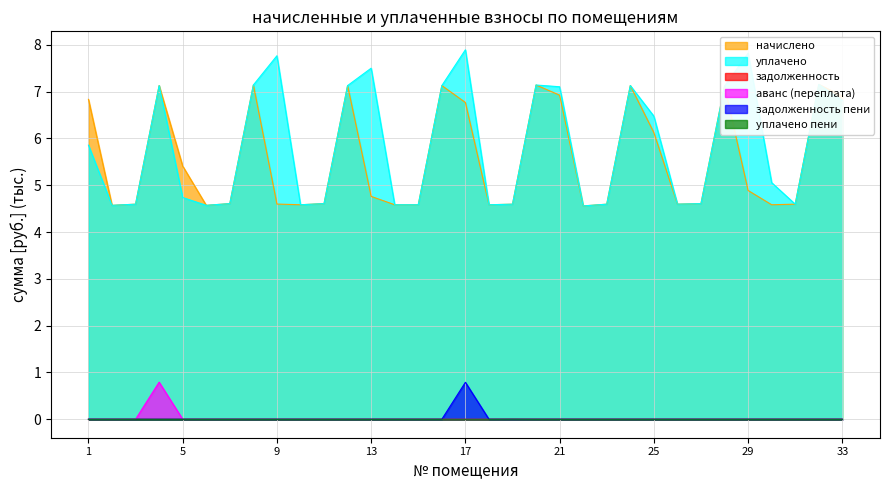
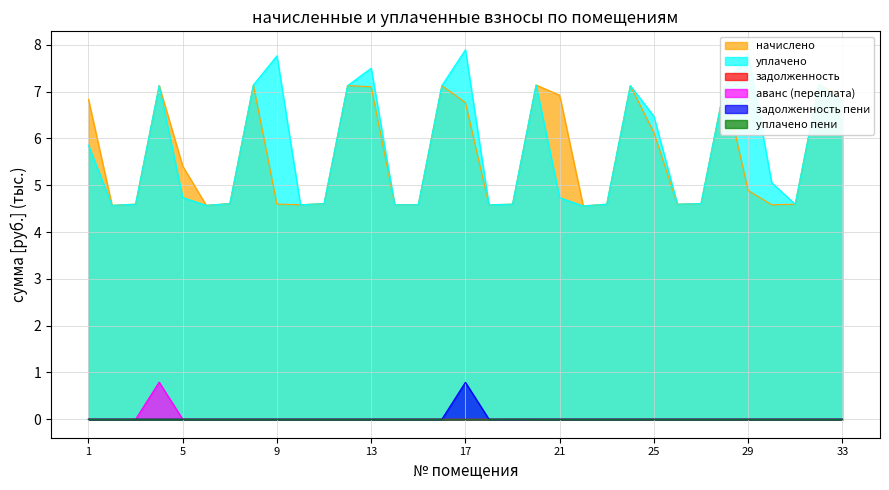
  {
    "начислено": {
      "1": 6.8,
      "5": 5.4,
      "9": 4.6,
-     "13": 4.8,
+     "13": 7.1,
      "17": 6.8,
      "21": 6.9,
      "25": 6.1,
      "29": 4.9
    },
    "уплачено": {
      "1": 5.9,
      "5": 4.7,
      "9": 7.8,
      "13": 7.5,
      "17": 7.9,
-     "21": 7.1,
+     "21": 4.7,
      "25": 6.5
    },
    "задолженность пени": {
      "17": 0.8
    }
  }
